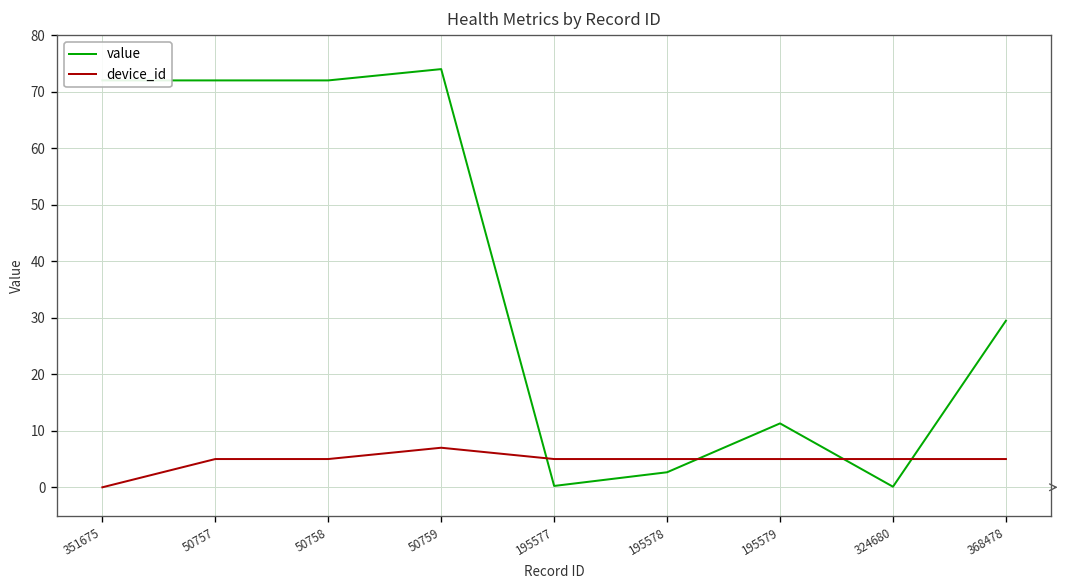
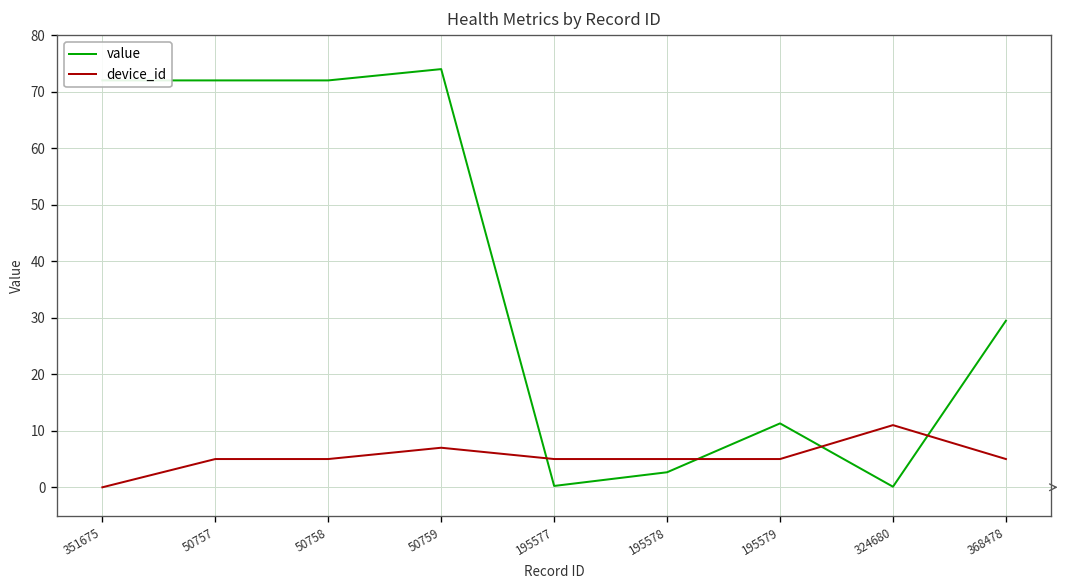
  {
    "value": {
      "50757": 72,
      "50758": 72,
      "50759": 74,
      "195577": 0,
      "195578": 3,
      "195579": 11,
      "324680": 0,
      "368478": 29
    },
    "device_id": {
      "351675": 0,
      "50757": 5,
      "50758": 5,
      "50759": 7,
      "195577": 5,
      "195578": 5,
      "195579": 5,
-     "324680": 5,
+     "324680": 11,
      "368478": 5
    }
  }
